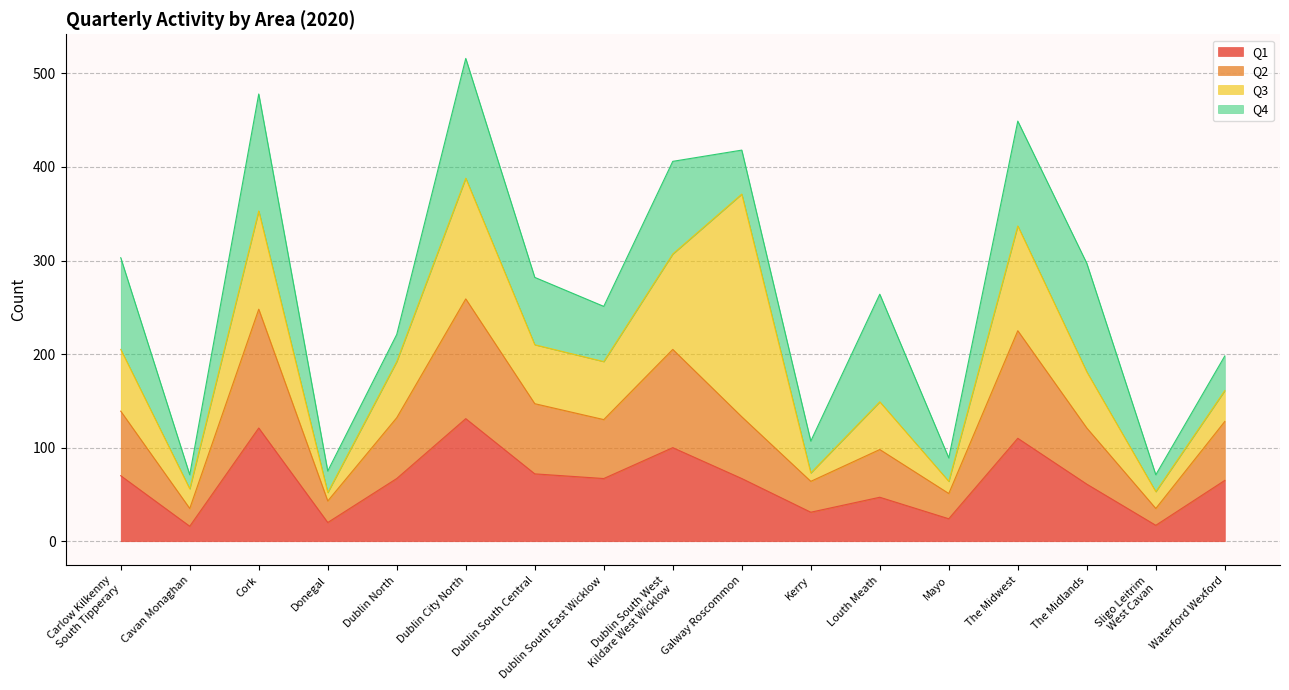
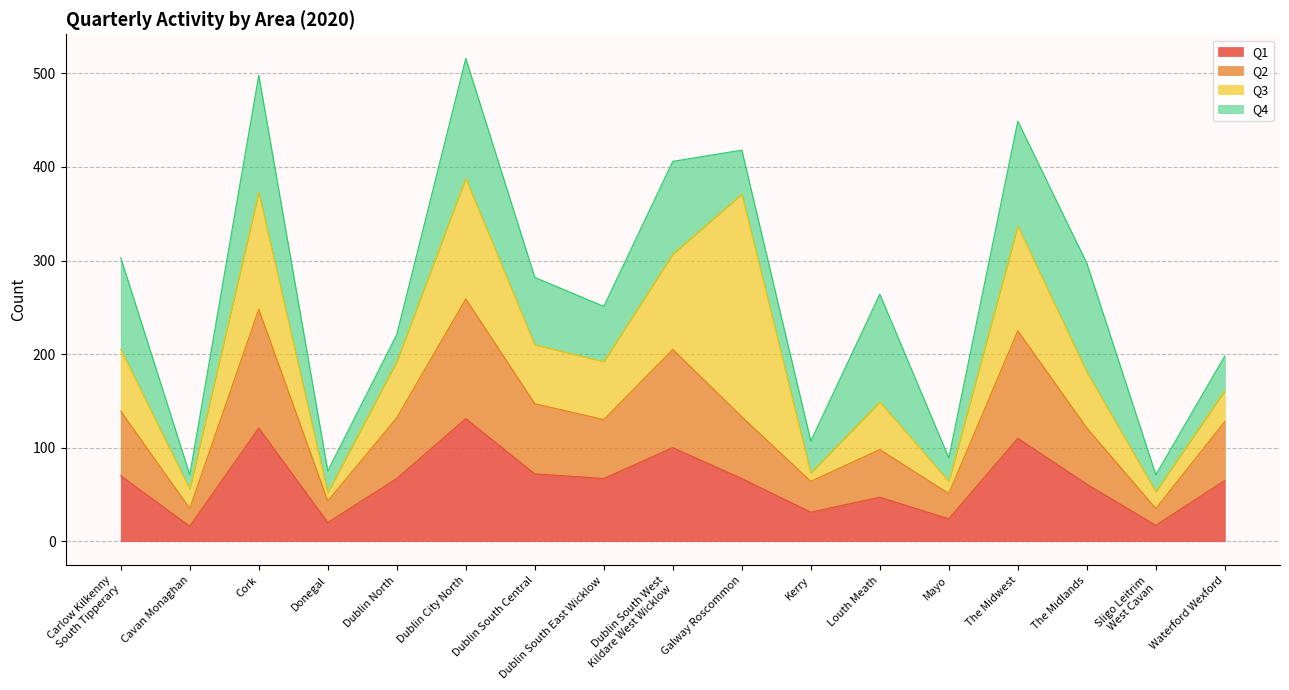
  {
    "Q3": {
      "Carlow Kilkenny South Tipperary": 70,
      "Cavan Monaghan": 20,
-     "Cork": 110,
+     "Cork": 130,
      "Donegal": 10,
      "Dublin North": 60,
      "Dublin City North": 130,
      "Dublin South Central": 60,
      "Dublin South East Wicklow": 60,
      "Dublin South West Kildare West Wicklow": 100,
      "Galway Roscommon": 240,
      "Kerry": 10,
      "Louth Meath": 50,
      "Mayo": 10,
      "The Midwest": 110,
      "The Midlands": 60,
      "Sligo Leitrim West Cavan": 20,
      "Waterford Wexford": 30
    },
    "Q4": {
      "Carlow Kilkenny South Tipperary": 100,
      "Cavan Monaghan": 20,
      "Cork": 130,
      "Donegal": 20,
      "Dublin North": 30,
      "Dublin City North": 130,
      "Dublin South Central": 70,
      "Dublin South East Wicklow": 60,
      "Dublin South West Kildare West Wicklow": 100,
      "Galway Roscommon": 50,
      "Kerry": 30,
      "Louth Meath": 120,
      "Mayo": 30,
      "The Midwest": 110,
      "The Midlands": 120,
      "Sligo Leitrim West Cavan": 20,
      "Waterford Wexford": 40
    }
  }
